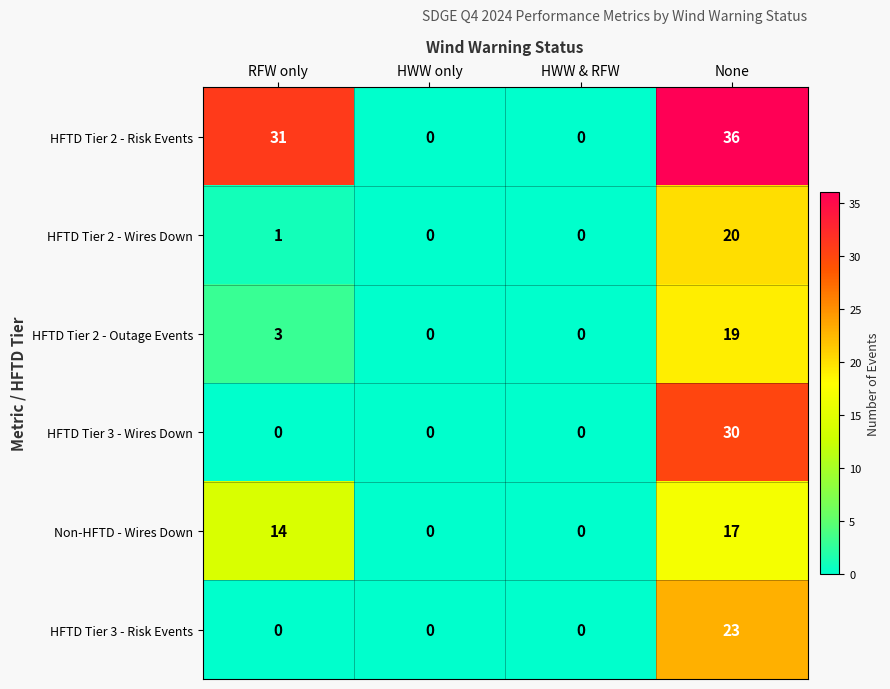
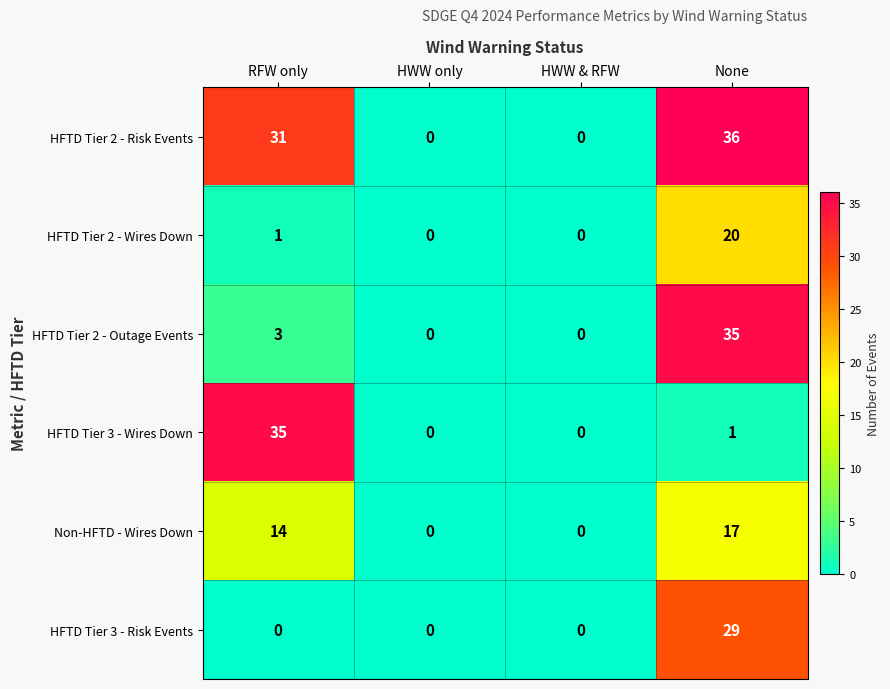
  {
    "HFTD Tier 2 - Risk Events": {
      "RFW only": 31,
      "HWW only": 0,
      "HWW & RFW": 0,
      "None": 36
    },
    "HFTD Tier 2 - Wires Down": {
      "RFW only": 1,
      "HWW only": 0,
      "HWW & RFW": 0,
      "None": 20
    },
    "HFTD Tier 2 - Outage Events": {
      "RFW only": 3,
      "HWW only": 0,
      "HWW & RFW": 0,
-     "None": 19
+     "None": 35
    },
    "HFTD Tier 3 - Wires Down": {
-     "RFW only": 0,
+     "RFW only": 35,
      "HWW only": 0,
      "HWW & RFW": 0,
-     "None": 30
+     "None": 1
    },
    "Non-HFTD - Wires Down": {
      "RFW only": 14,
      "HWW only": 0,
      "HWW & RFW": 0,
      "None": 17
    },
    "HFTD Tier 3 - Risk Events": {
      "RFW only": 0,
      "HWW only": 0,
      "HWW & RFW": 0,
-     "None": 23
+     "None": 29
    }
  }
